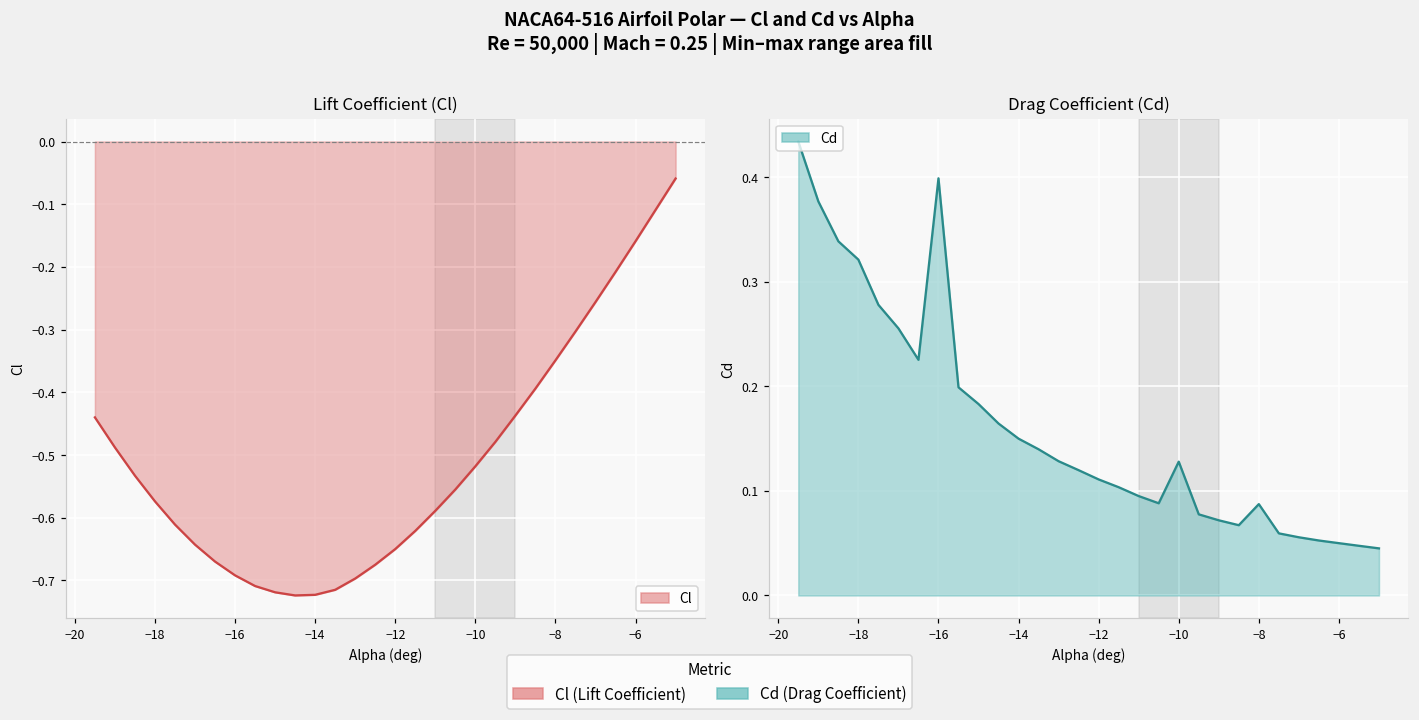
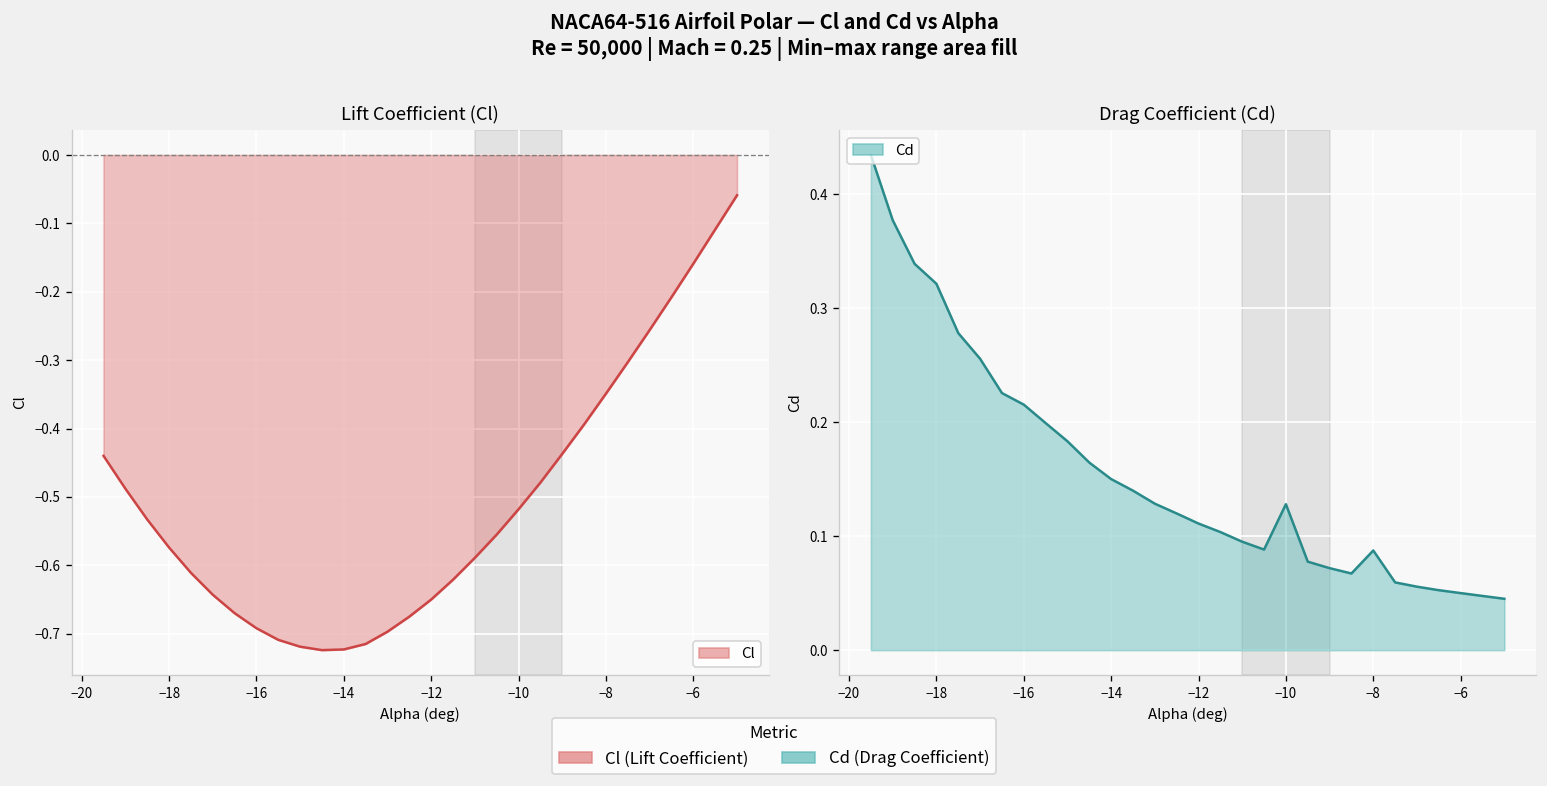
  {
    "Drag Coefficient (Cd)": {
      "−18": 0.32,
-     "−16": 0.40,
+     "−16": 0.22,
      "−14": 0.15,
      "−12": 0.11,
      "−10": 0.13,
      "−8": 0.09,
      "−6": 0.05
    }
  }
